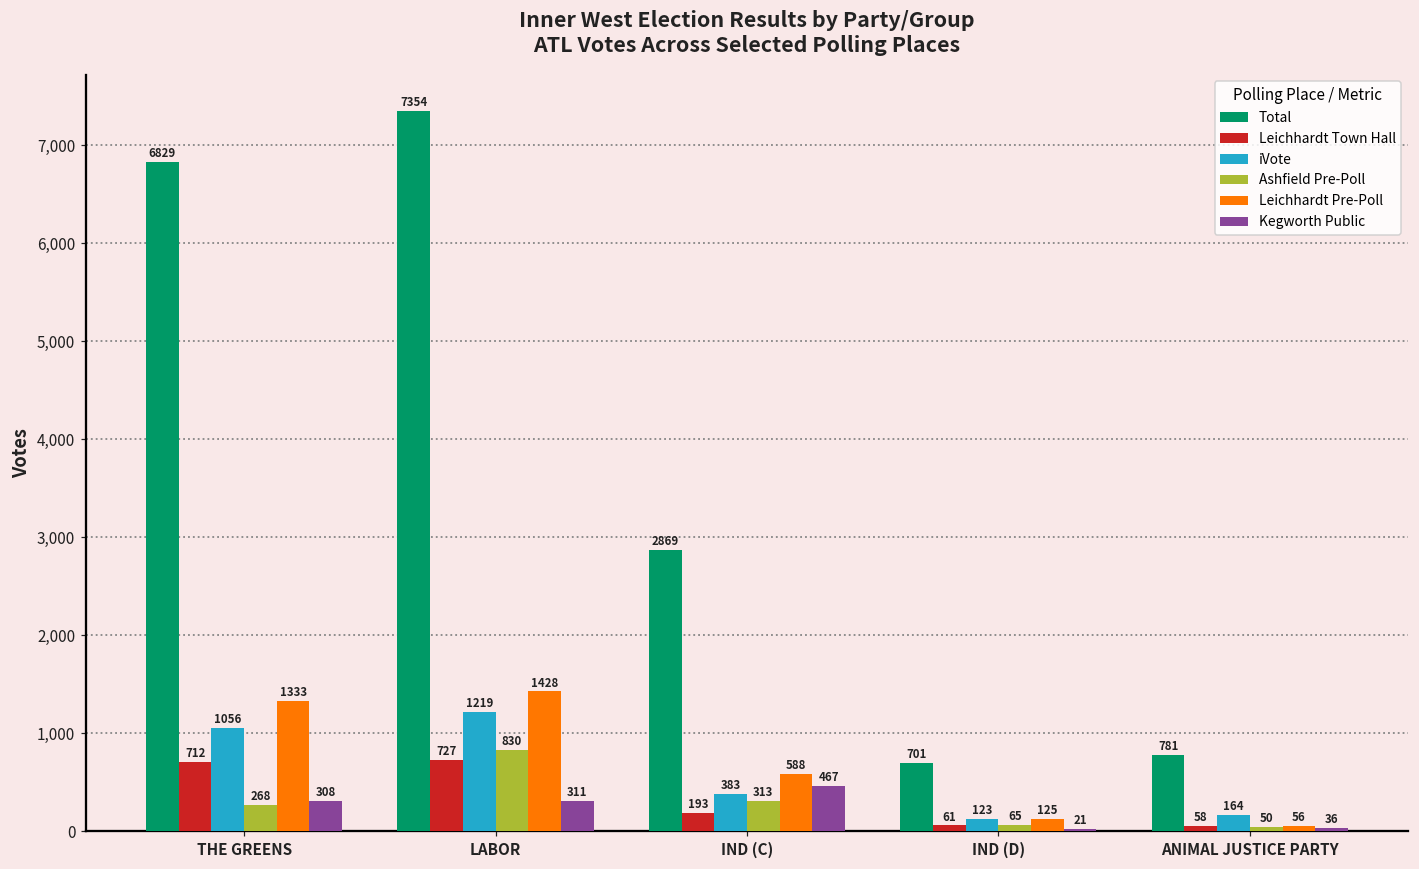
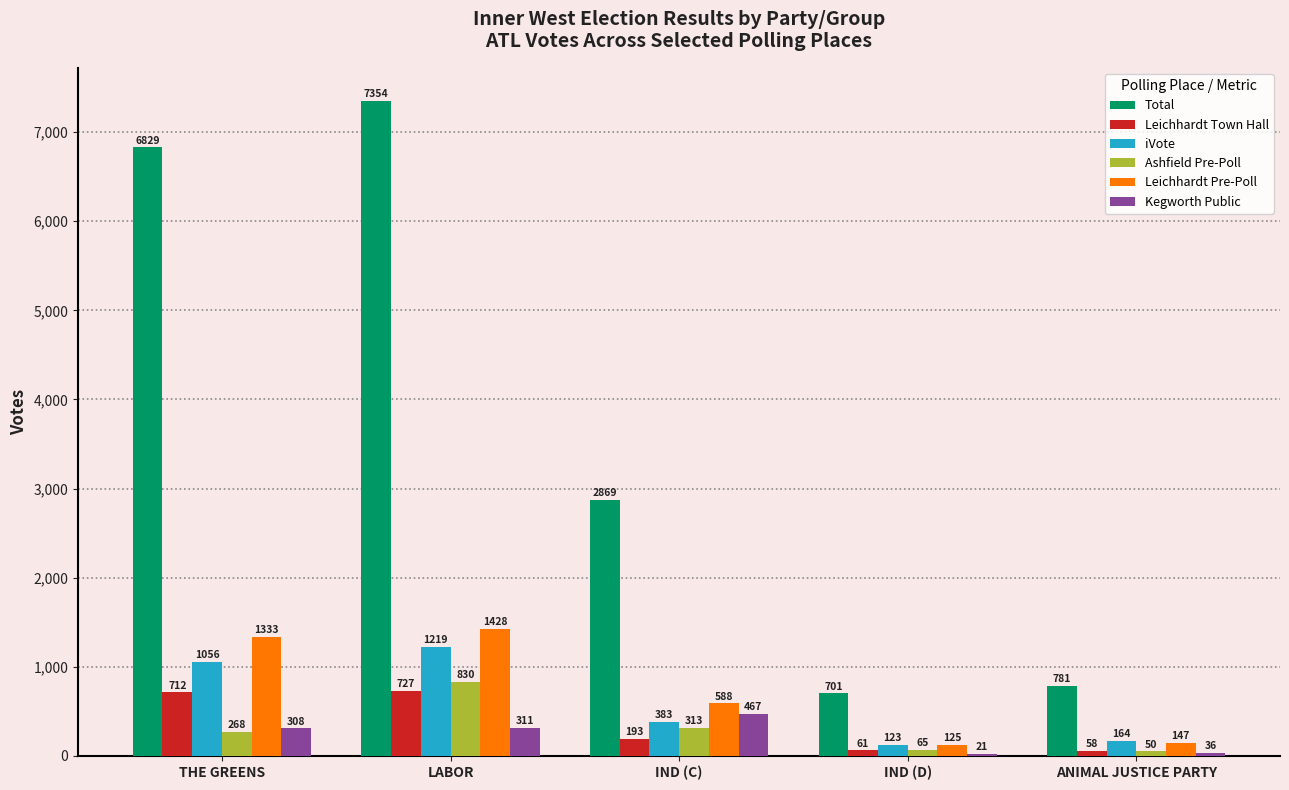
  {
    "Total": {
      "THE GREENS": 6829,
      "LABOR": 7354,
      "IND (C)": 2869,
      "IND (D)": 701,
      "ANIMAL JUSTICE PARTY": 781
    },
    "Leichhardt Town Hall": {
      "THE GREENS": 712,
      "LABOR": 727,
      "IND (C)": 193,
      "IND (D)": 61,
      "ANIMAL JUSTICE PARTY": 58
    },
    "iVote": {
      "THE GREENS": 1056,
      "LABOR": 1219,
      "IND (C)": 383,
      "IND (D)": 123,
      "ANIMAL JUSTICE PARTY": 164
    },
    "Ashfield Pre-Poll": {
      "THE GREENS": 268,
      "LABOR": 830,
      "IND (C)": 313,
      "IND (D)": 65,
      "ANIMAL JUSTICE PARTY": 50
    },
    "Leichhardt Pre-Poll": {
      "THE GREENS": 1333,
      "LABOR": 1428,
      "IND (C)": 588,
      "IND (D)": 125,
-     "ANIMAL JUSTICE PARTY": 56
+     "ANIMAL JUSTICE PARTY": 147
    },
    "Kegworth Public": {
      "THE GREENS": 308,
      "LABOR": 311,
      "IND (C)": 467,
      "IND (D)": 21,
      "ANIMAL JUSTICE PARTY": 36
    }
  }
